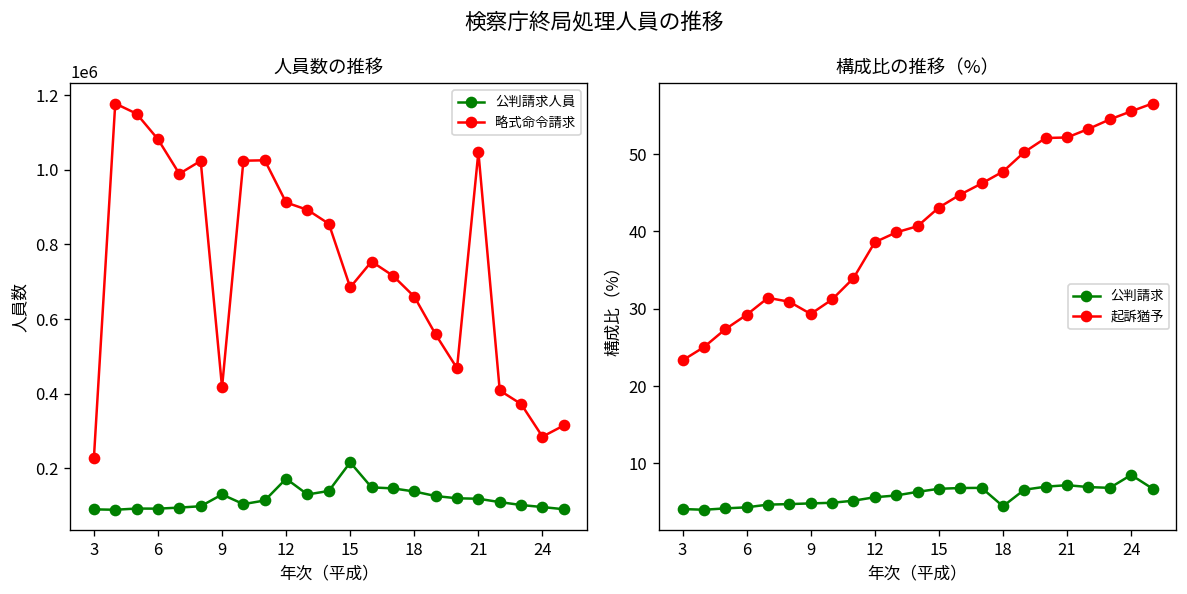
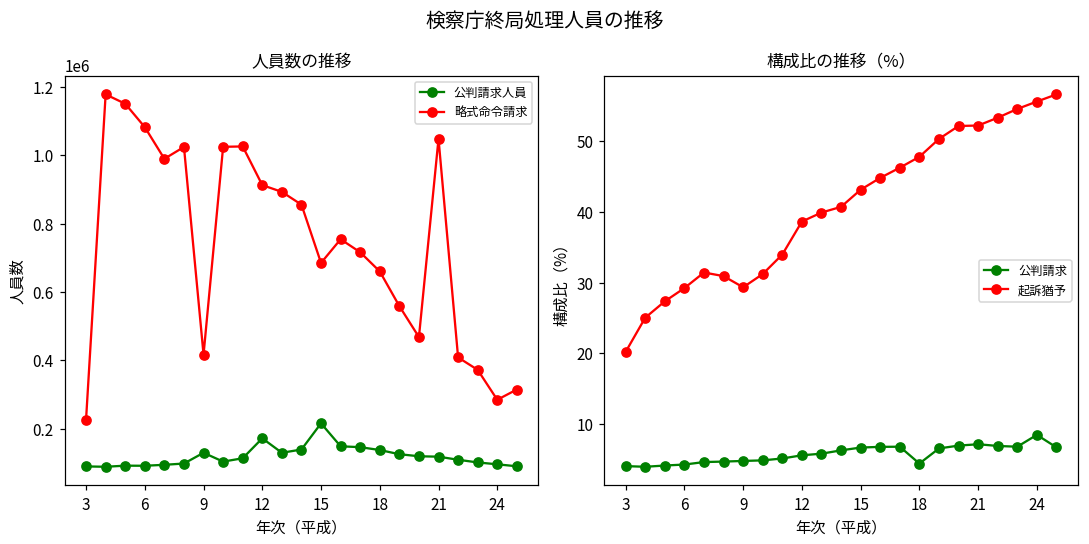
  {
    "人員数の推移": {
      "公判請求人員": {
        "3": 90000,
        "6": 90000,
        "9": 130000,
        "12": 170000,
        "15": 220000,
        "18": 140000,
        "21": 120000,
        "24": 100000
      },
      "略式命令請求": {
        "3": 230000,
        "6": 1080000,
        "9": 420000,
        "12": 910000,
        "15": 680000,
        "18": 660000,
        "21": 1050000,
        "24": 280000
      }
    },
    "構成比の推移（%）": {
      "公判請求": {
        "3": 4,
        "6": 4,
        "9": 5,
        "12": 6,
        "15": 7,
        "18": 4,
        "21": 7,
        "24": 9
      },
      "起訴猶予": {
-       "3": 23,
+       "3": 20,
        "6": 29,
        "9": 29,
        "12": 39,
        "15": 43,
        "18": 48,
        "21": 52,
        "24": 56
      }
    }
  }
